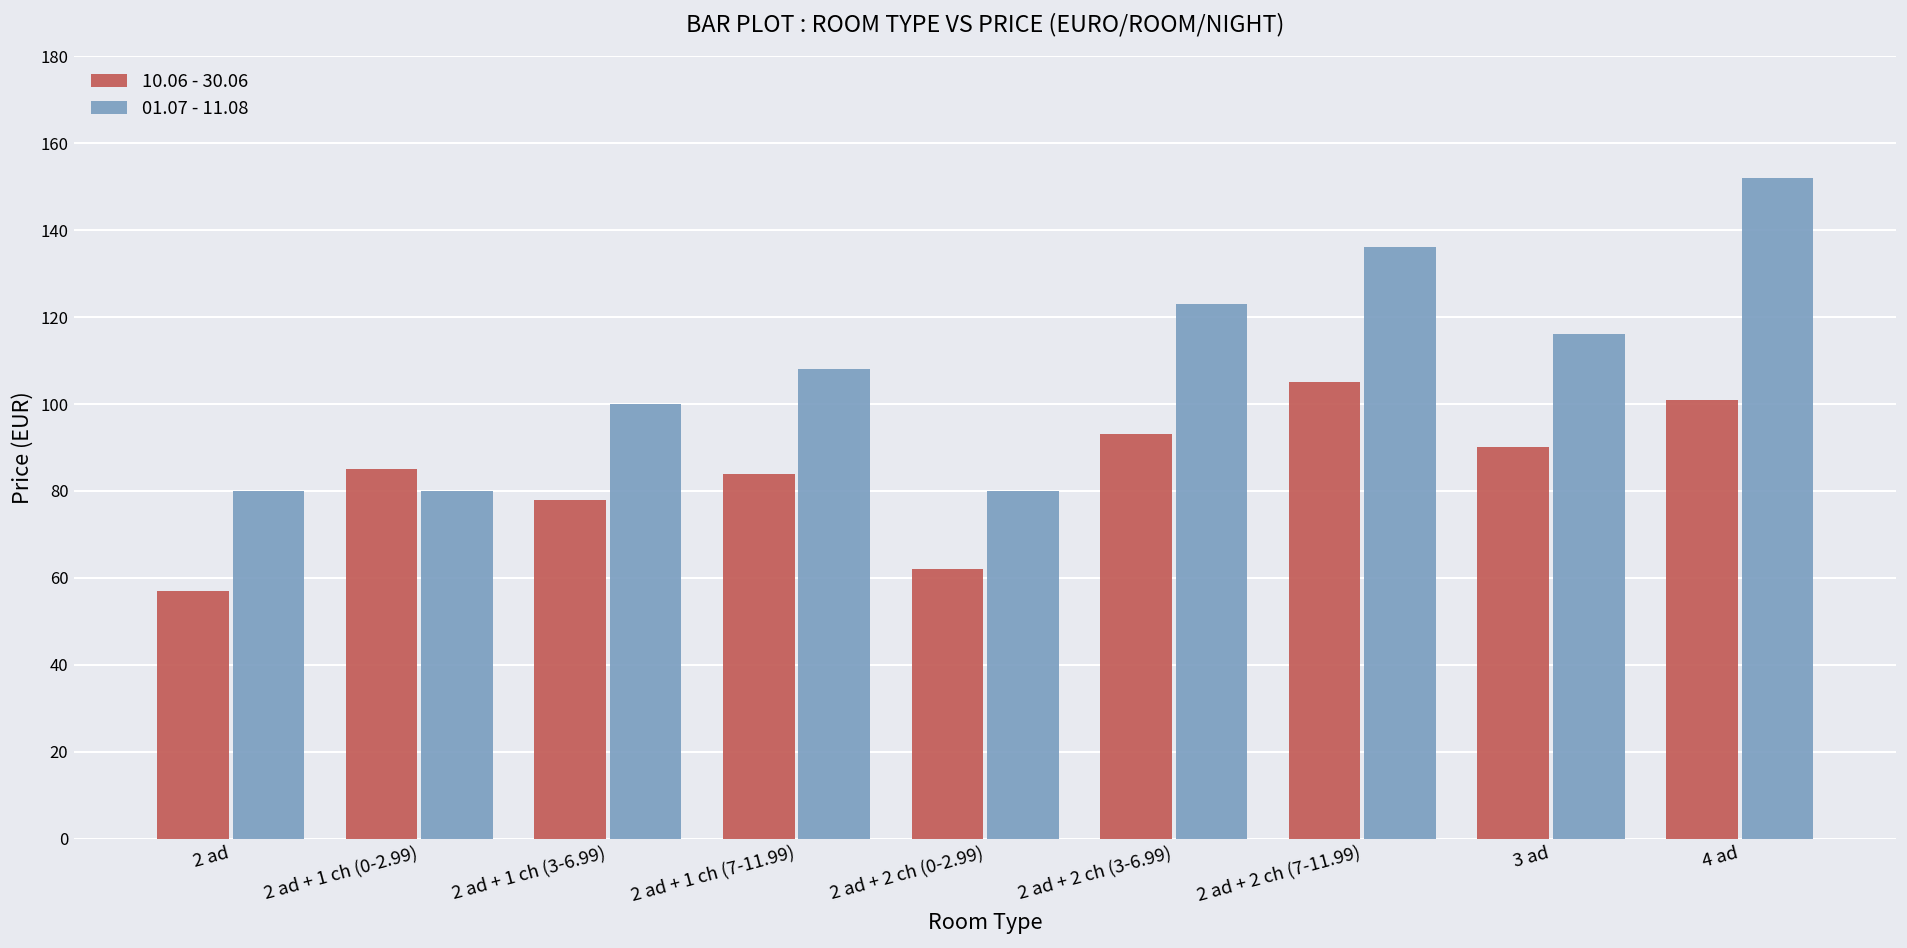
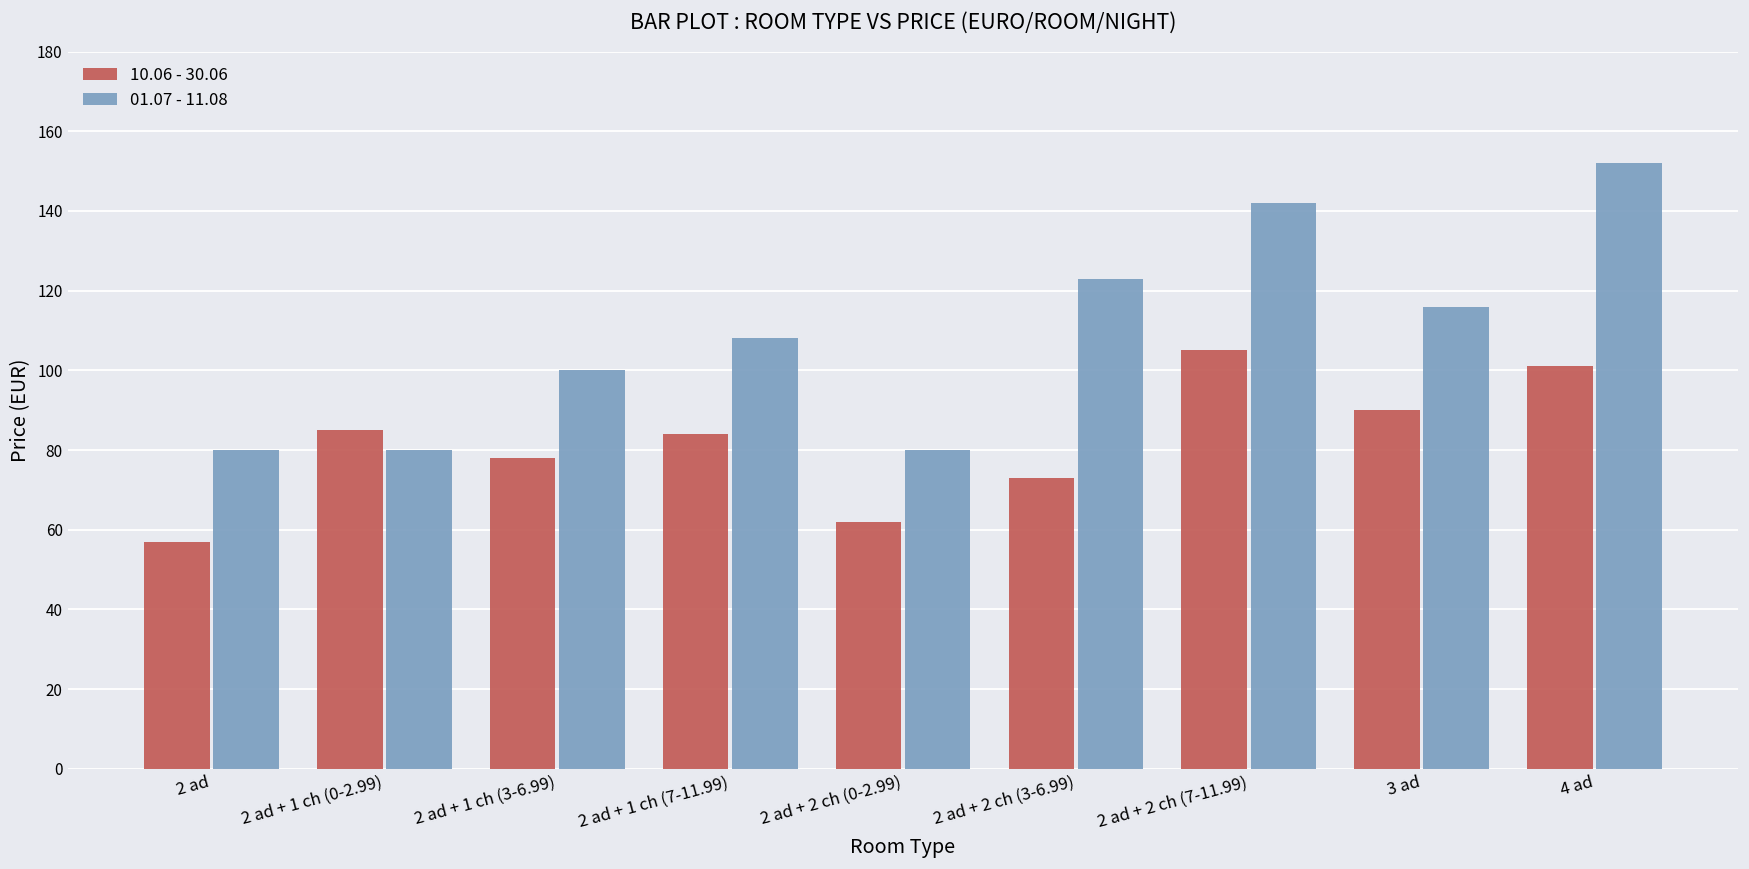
  {
    "10.06 - 30.06": {
      "2 ad": 57,
      "2 ad + 1 ch (0-2.99)": 85,
      "2 ad + 1 ch (3-6.99)": 78,
      "2 ad + 1 ch (7-11.99)": 84,
      "2 ad + 2 ch (0-2.99)": 62,
-     "2 ad + 2 ch (3-6.99)": 93,
+     "2 ad + 2 ch (3-6.99)": 73,
      "2 ad + 2 ch (7-11.99)": 105,
      "3 ad": 90,
      "4 ad": 101
    },
    "01.07 - 11.08": {
      "2 ad": 80,
      "2 ad + 1 ch (0-2.99)": 80,
      "2 ad + 1 ch (3-6.99)": 100,
      "2 ad + 1 ch (7-11.99)": 108,
      "2 ad + 2 ch (0-2.99)": 80,
      "2 ad + 2 ch (3-6.99)": 123,
-     "2 ad + 2 ch (7-11.99)": 136,
+     "2 ad + 2 ch (7-11.99)": 142,
      "3 ad": 116,
      "4 ad": 152
    }
  }
